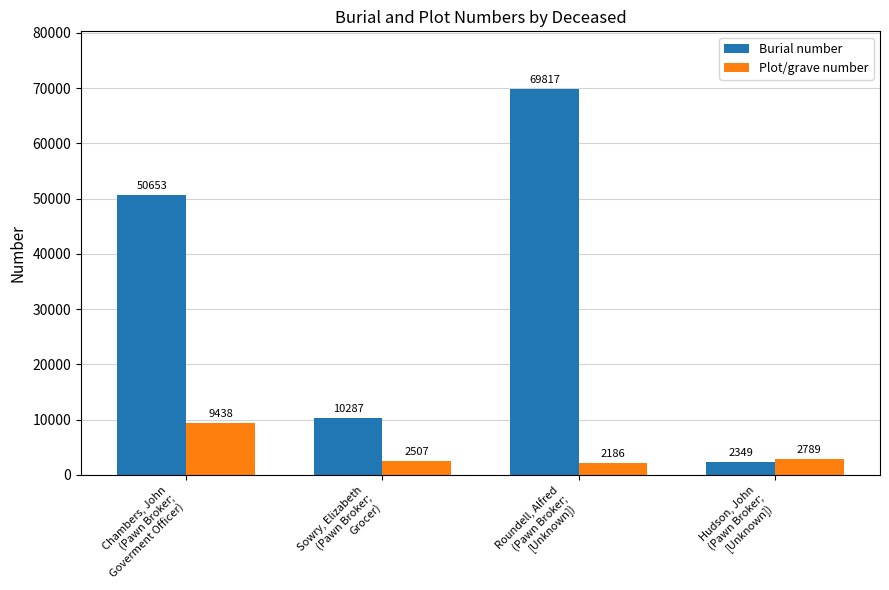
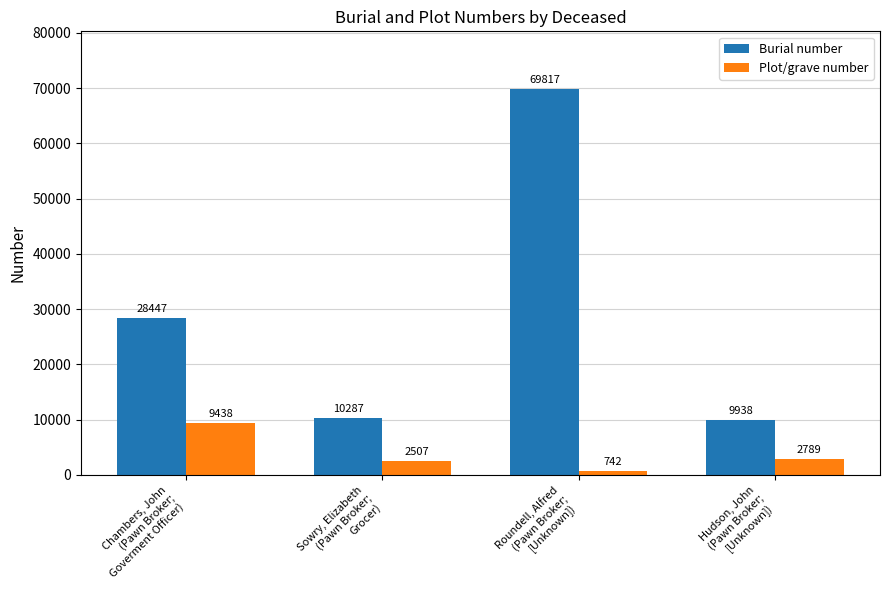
  {
    "Burial number": {
-     "Chambers, John (Pawn Broker; Goverment Officer)": 50653,
+     "Chambers, John (Pawn Broker; Goverment Officer)": 28447,
      "Sowry, Elizabeth (Pawn Broker; Grocer)": 10287,
      "Roundell, Alfred (Pawn Broker; [Unknown])": 69817,
-     "Hudson, John (Pawn Broker; [Unknown])": 2349
+     "Hudson, John (Pawn Broker; [Unknown])": 9938
    },
    "Plot/grave number": {
      "Chambers, John (Pawn Broker; Goverment Officer)": 9438,
      "Sowry, Elizabeth (Pawn Broker; Grocer)": 2507,
-     "Roundell, Alfred (Pawn Broker; [Unknown])": 2186,
+     "Roundell, Alfred (Pawn Broker; [Unknown])": 742,
      "Hudson, John (Pawn Broker; [Unknown])": 2789
    }
  }
